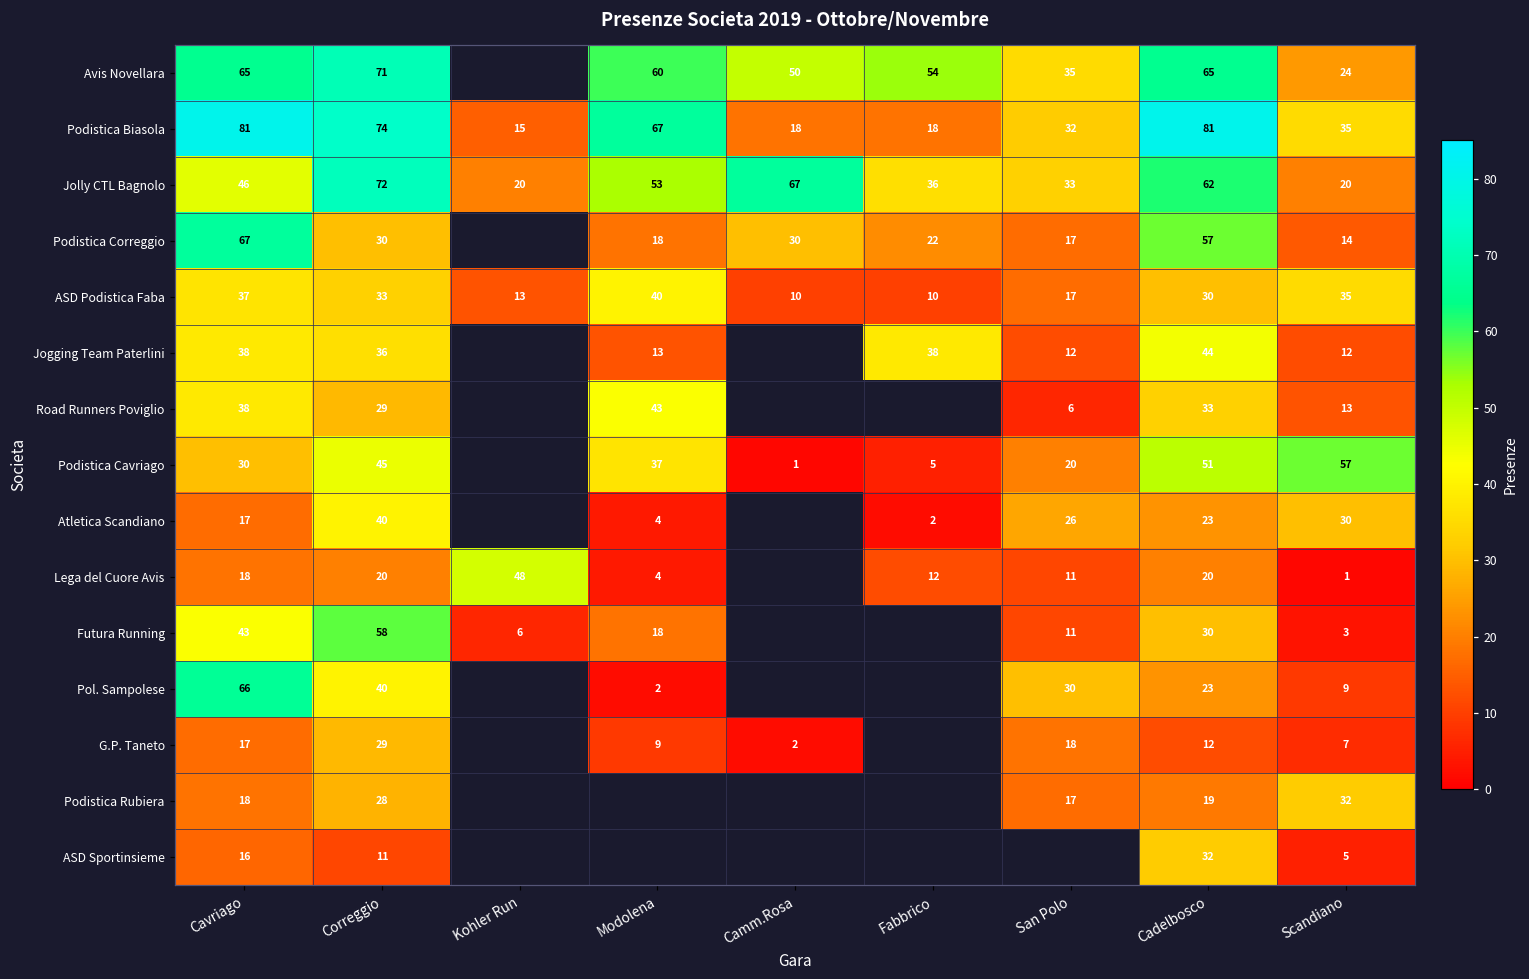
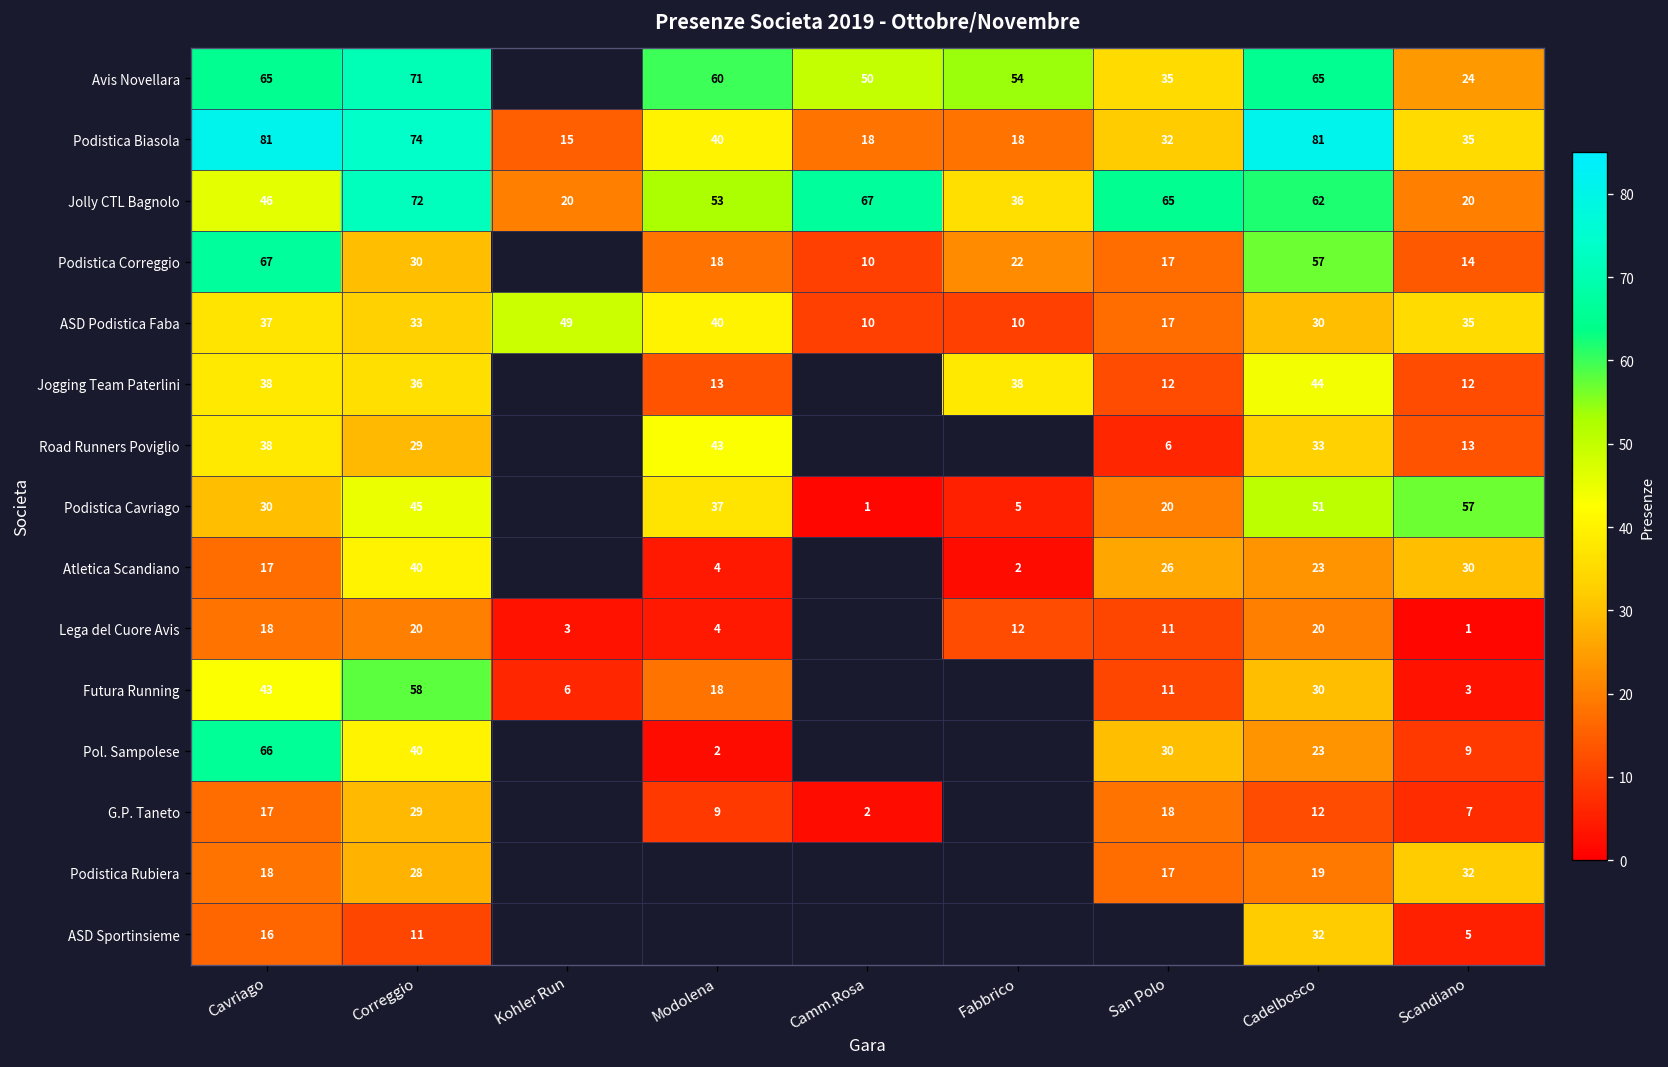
  {
    "Avis Novellara": {
      "Cavriago": 65,
      "Correggio": 71,
      "Modolena": 60,
      "Camm.Rosa": 50,
      "Fabbrico": 54,
      "San Polo": 35,
      "Cadelbosco": 65,
      "Scandiano": 24
    },
    "Podistica Biasola": {
      "Cavriago": 81,
      "Correggio": 74,
      "Kohler Run": 15,
-     "Modolena": 67,
+     "Modolena": 40,
      "Camm.Rosa": 18,
      "Fabbrico": 18,
      "San Polo": 32,
      "Cadelbosco": 81,
      "Scandiano": 35
    },
    "Jolly CTL Bagnolo": {
      "Cavriago": 46,
      "Correggio": 72,
      "Kohler Run": 20,
      "Modolena": 53,
      "Camm.Rosa": 67,
      "Fabbrico": 36,
-     "San Polo": 33,
+     "San Polo": 65,
      "Cadelbosco": 62,
      "Scandiano": 20
    },
    "Podistica Correggio": {
      "Cavriago": 67,
      "Correggio": 30,
      "Modolena": 18,
-     "Camm.Rosa": 30,
+     "Camm.Rosa": 10,
      "Fabbrico": 22,
      "San Polo": 17,
      "Cadelbosco": 57,
      "Scandiano": 14
    },
    "ASD Podistica Faba": {
      "Cavriago": 37,
      "Correggio": 33,
-     "Kohler Run": 13,
+     "Kohler Run": 49,
      "Modolena": 40,
      "Camm.Rosa": 10,
      "Fabbrico": 10,
      "San Polo": 17,
      "Cadelbosco": 30,
      "Scandiano": 35
    },
    "Jogging Team Paterlini": {
      "Cavriago": 38,
      "Correggio": 36,
      "Modolena": 13,
      "Fabbrico": 38,
      "San Polo": 12,
      "Cadelbosco": 44,
      "Scandiano": 12
    },
    "Road Runners Poviglio": {
      "Cavriago": 38,
      "Correggio": 29,
      "Modolena": 43,
      "San Polo": 6,
      "Cadelbosco": 33,
      "Scandiano": 13
    },
    "Podistica Cavriago": {
      "Cavriago": 30,
      "Correggio": 45,
      "Modolena": 37,
      "Camm.Rosa": 1,
      "Fabbrico": 5,
      "San Polo": 20,
      "Cadelbosco": 51,
      "Scandiano": 57
    },
    "Atletica Scandiano": {
      "Cavriago": 17,
      "Correggio": 40,
      "Modolena": 4,
      "Fabbrico": 2,
      "San Polo": 26,
      "Cadelbosco": 23,
      "Scandiano": 30
    },
    "Lega del Cuore Avis": {
      "Cavriago": 18,
      "Correggio": 20,
-     "Kohler Run": 48,
+     "Kohler Run": 3,
      "Modolena": 4,
      "Fabbrico": 12,
      "San Polo": 11,
      "Cadelbosco": 20,
      "Scandiano": 1
    },
    "Futura Running": {
      "Cavriago": 43,
      "Correggio": 58,
      "Kohler Run": 6,
      "Modolena": 18,
      "San Polo": 11,
      "Cadelbosco": 30,
      "Scandiano": 3
    },
    "Pol. Sampolese": {
      "Cavriago": 66,
      "Correggio": 40,
      "Modolena": 2,
      "San Polo": 30,
      "Cadelbosco": 23,
      "Scandiano": 9
    },
    "G.P. Taneto": {
      "Cavriago": 17,
      "Correggio": 29,
      "Modolena": 9,
      "Camm.Rosa": 2,
      "San Polo": 18,
      "Cadelbosco": 12,
      "Scandiano": 7
    },
    "Podistica Rubiera": {
      "Cavriago": 18,
      "Correggio": 28,
      "San Polo": 17,
      "Cadelbosco": 19,
      "Scandiano": 32
    },
    "ASD Sportinsieme": {
      "Cavriago": 16,
      "Correggio": 11,
      "Cadelbosco": 32,
      "Scandiano": 5
    }
  }
